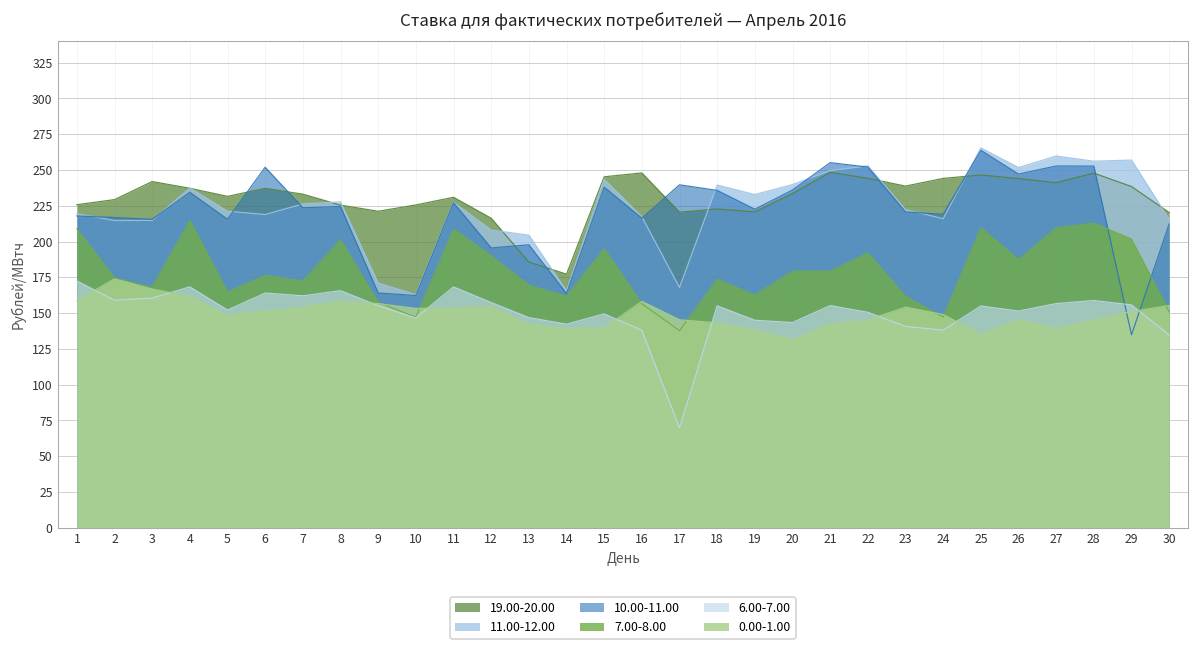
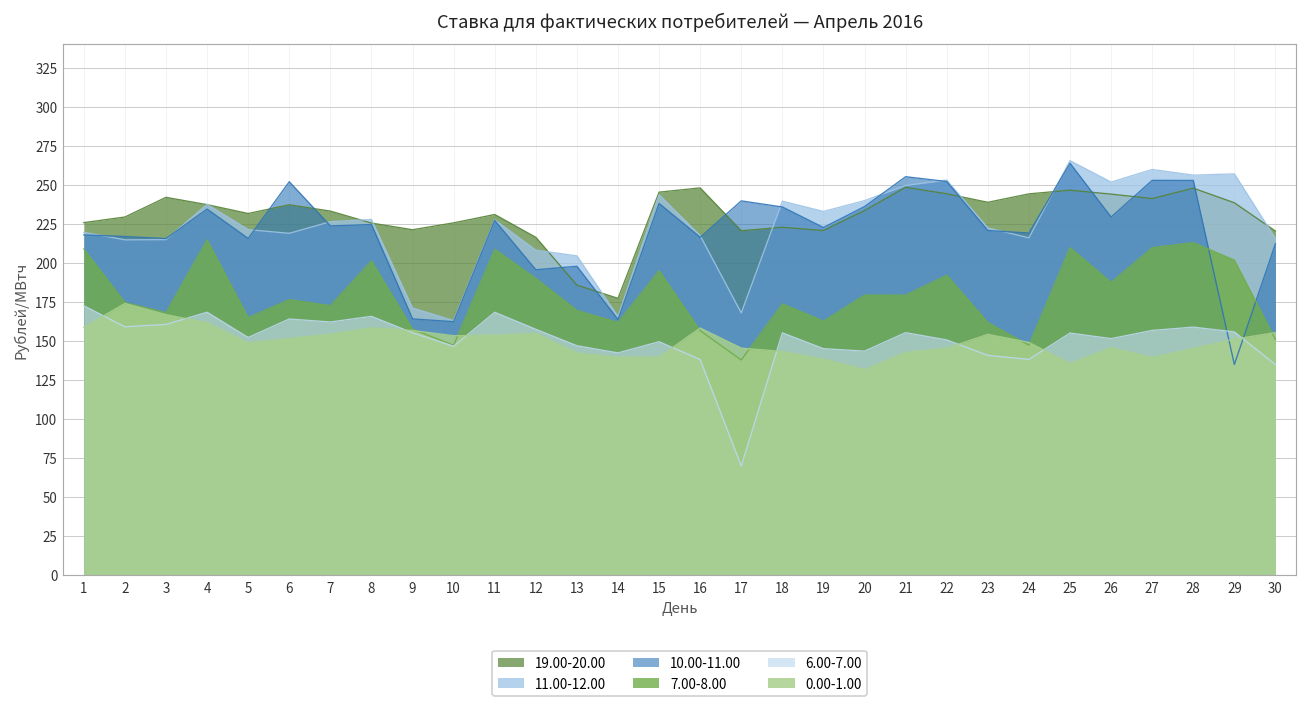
  {
    "10.00-11.00": {
      "2": 217,
      "4": 234,
      "5": 216,
      "6": 252,
      "7": 224,
      "9": 164,
      "12": 196,
      "13": 198,
      "15": 238,
      "17": 240,
      "18": 236,
      "20": 236,
      "21": 255,
      "24": 219,
-     "26": 247,
+     "26": 229,
      "27": 253,
      "28": 253,
      "29": 135,
      "30": 212
    },
    "0.00-1.00": {
      "1": 159,
      "4": 162,
      "5": 149,
      "6": 152,
      "7": 154,
      "8": 158,
      "10": 153,
      "11": 154,
      "12": 155,
      "13": 142,
      "14": 140,
      "15": 140,
      "17": 145,
      "18": 143,
      "19": 138,
      "20": 132,
      "21": 143,
      "22": 145,
      "23": 154,
      "25": 136,
      "26": 146,
      "27": 139,
      "28": 145,
      "29": 151,
      "30": 155
    }
  }
